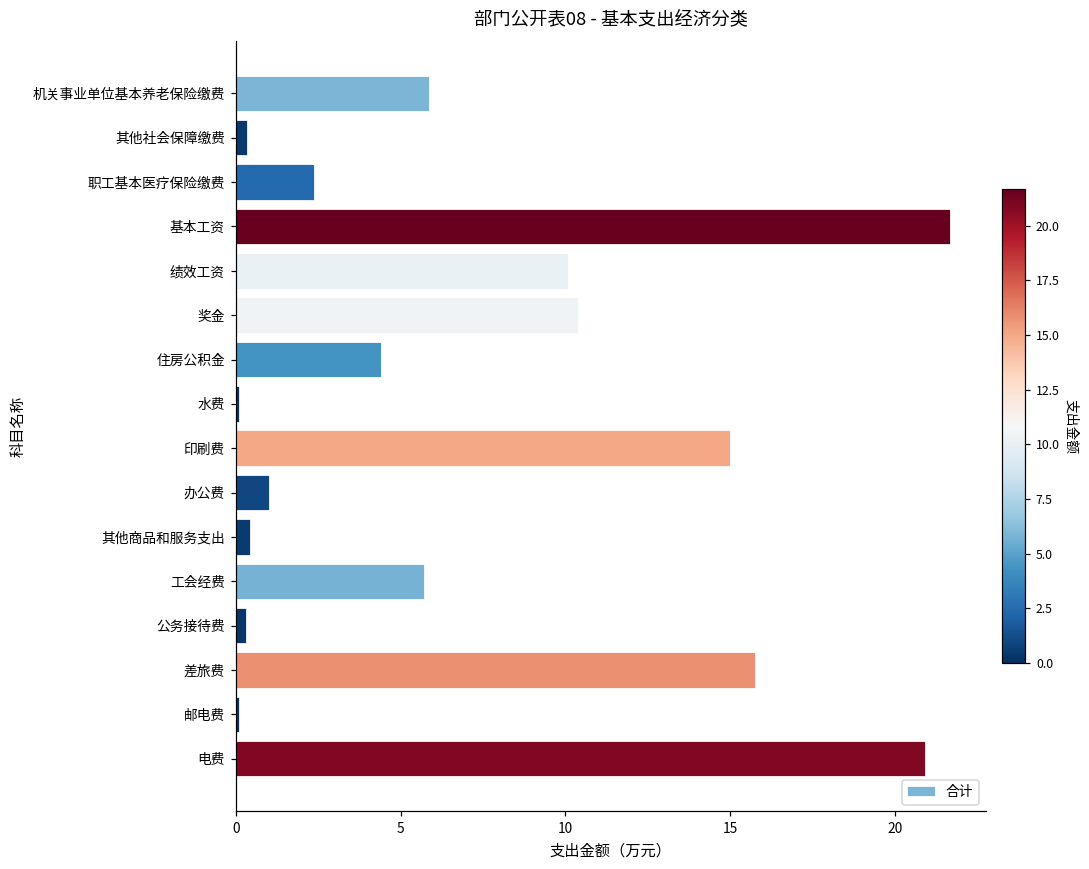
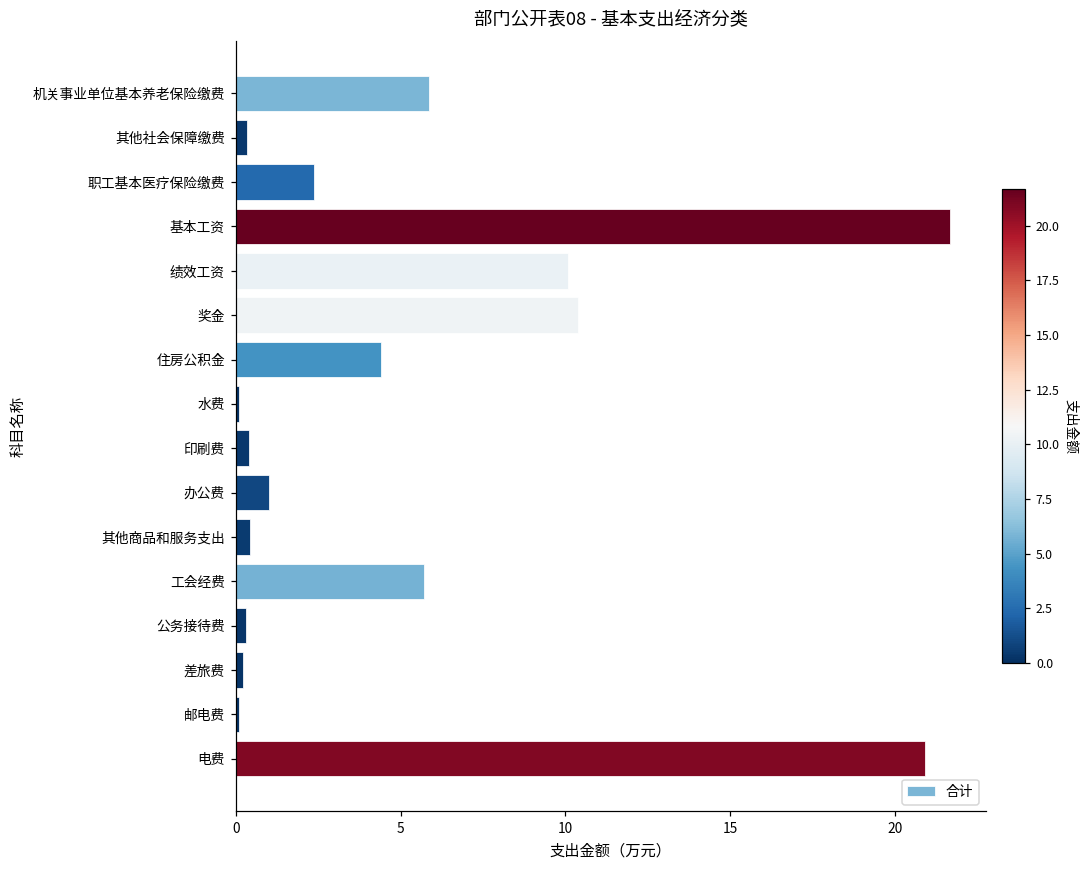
  {
    "机关事业单位基本养老保险缴费": 5.9,
    "其他社会保障缴费": 0.3,
    "职工基本医疗保险缴费": 2.4,
    "基本工资": 21.7,
    "绩效工资": 10.1,
    "奖金": 10.4,
    "住房公积金": 4.4,
    "水费": 0.1,
-   "印刷费": 15.0,
+   "印刷费": 0.4,
    "办公费": 1.0,
    "其他商品和服务支出": 0.4,
    "工会经费": 5.7,
    "公务接待费": 0.3,
-   "差旅费": 15.8,
+   "差旅费": 0.2,
    "邮电费": 0.1,
    "电费": 20.9
  }
